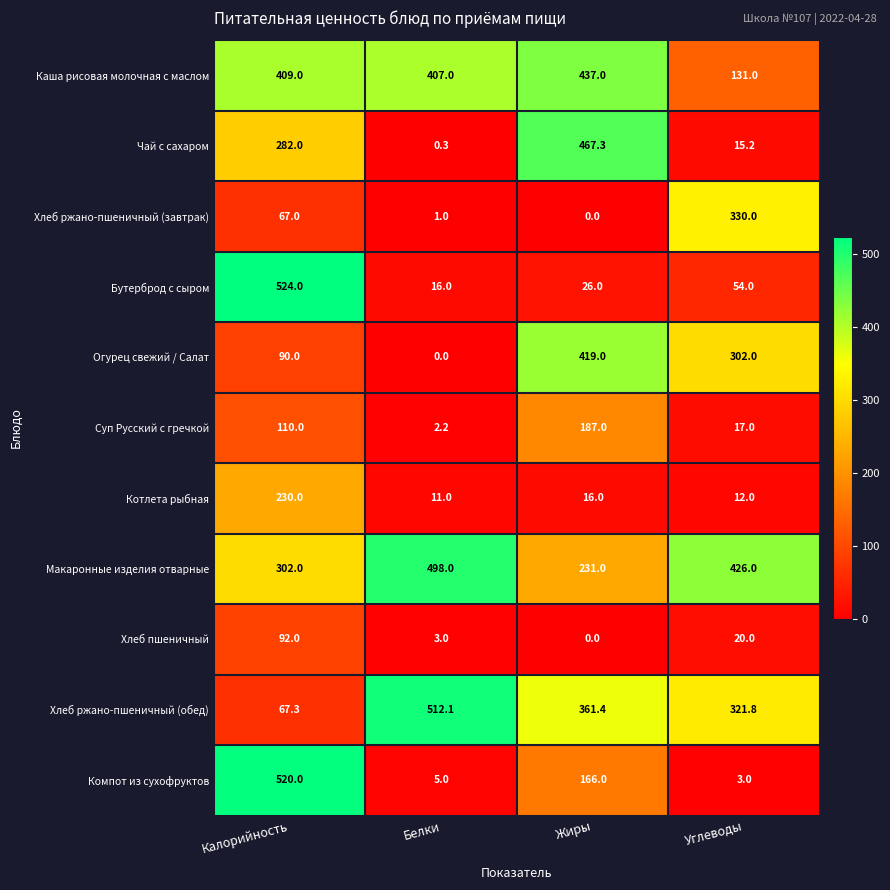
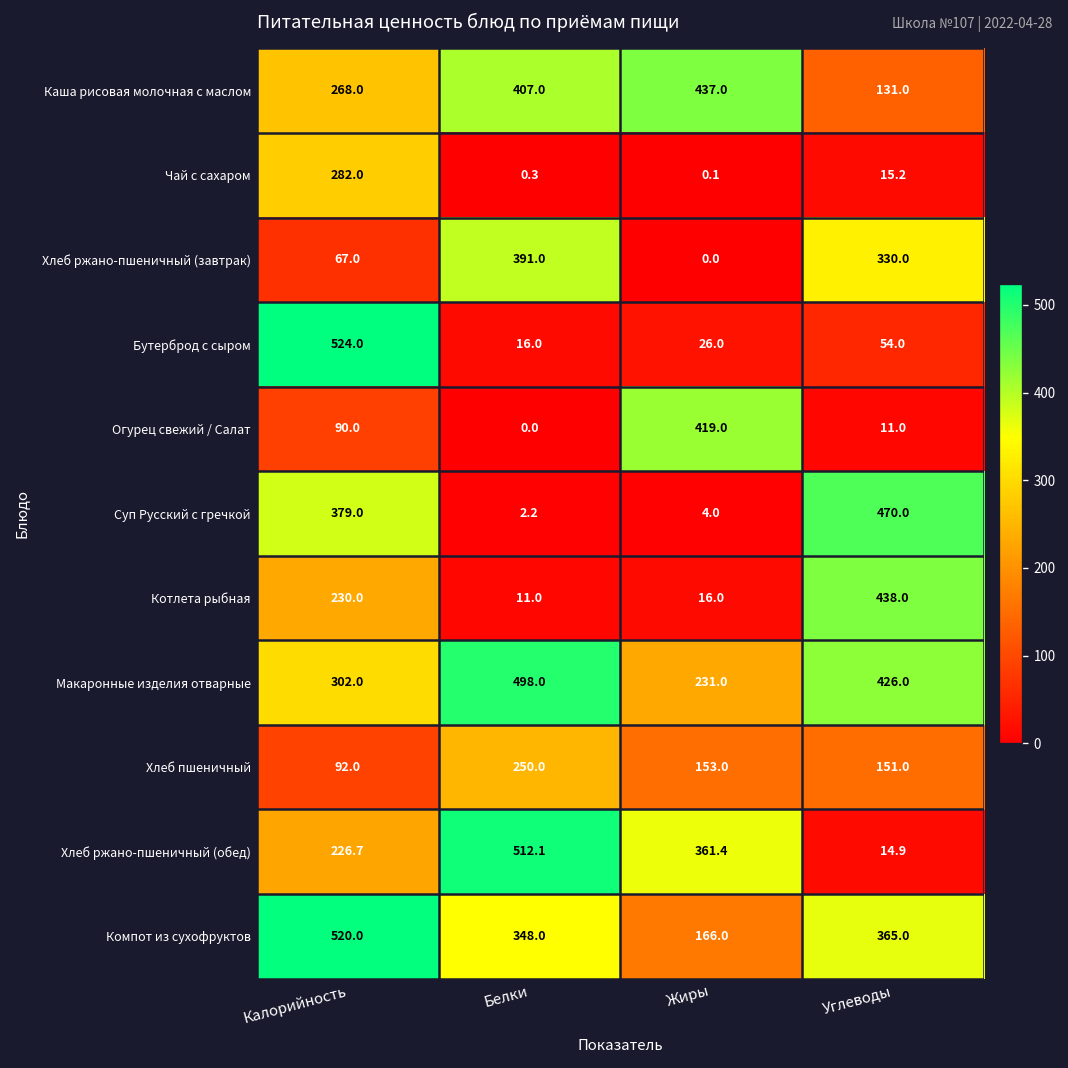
  {
    "Каша рисовая молочная с маслом": {
-     "Калорийность": 409.0,
+     "Калорийность": 268.0,
      "Белки": 407.0,
      "Жиры": 437.0,
      "Углеводы": 131.0
    },
    "Чай с сахаром": {
      "Калорийность": 282.0,
      "Белки": 0.3,
-     "Жиры": 467.3,
+     "Жиры": 0.1,
      "Углеводы": 15.2
    },
    "Хлеб ржано-пшеничный (завтрак)": {
      "Калорийность": 67.0,
-     "Белки": 1.0,
+     "Белки": 391.0,
      "Жиры": 0.0,
      "Углеводы": 330.0
    },
    "Бутерброд с сыром": {
      "Калорийность": 524.0,
      "Белки": 16.0,
      "Жиры": 26.0,
      "Углеводы": 54.0
    },
    "Огурец свежий / Салат": {
      "Калорийность": 90.0,
      "Белки": 0.0,
      "Жиры": 419.0,
-     "Углеводы": 302.0
+     "Углеводы": 11.0
    },
    "Суп Русский с гречкой": {
-     "Калорийность": 110.0,
+     "Калорийность": 379.0,
      "Белки": 2.2,
-     "Жиры": 187.0,
-     "Углеводы": 17.0
+     "Жиры": 4.0,
+     "Углеводы": 470.0
    },
    "Котлета рыбная": {
      "Калорийность": 230.0,
      "Белки": 11.0,
      "Жиры": 16.0,
-     "Углеводы": 12.0
+     "Углеводы": 438.0
    },
    "Макаронные изделия отварные": {
      "Калорийность": 302.0,
      "Белки": 498.0,
      "Жиры": 231.0,
      "Углеводы": 426.0
    },
    "Хлеб пшеничный": {
      "Калорийность": 92.0,
-     "Белки": 3.0,
-     "Жиры": 0.0,
-     "Углеводы": 20.0
+     "Белки": 250.0,
+     "Жиры": 153.0,
+     "Углеводы": 151.0
    },
    "Хлеб ржано-пшеничный (обед)": {
-     "Калорийность": 67.3,
+     "Калорийность": 226.7,
      "Белки": 512.1,
      "Жиры": 361.4,
-     "Углеводы": 321.8
+     "Углеводы": 14.9
    },
    "Компот из сухофруктов": {
      "Калорийность": 520.0,
-     "Белки": 5.0,
+     "Белки": 348.0,
      "Жиры": 166.0,
-     "Углеводы": 3.0
+     "Углеводы": 365.0
    }
  }
